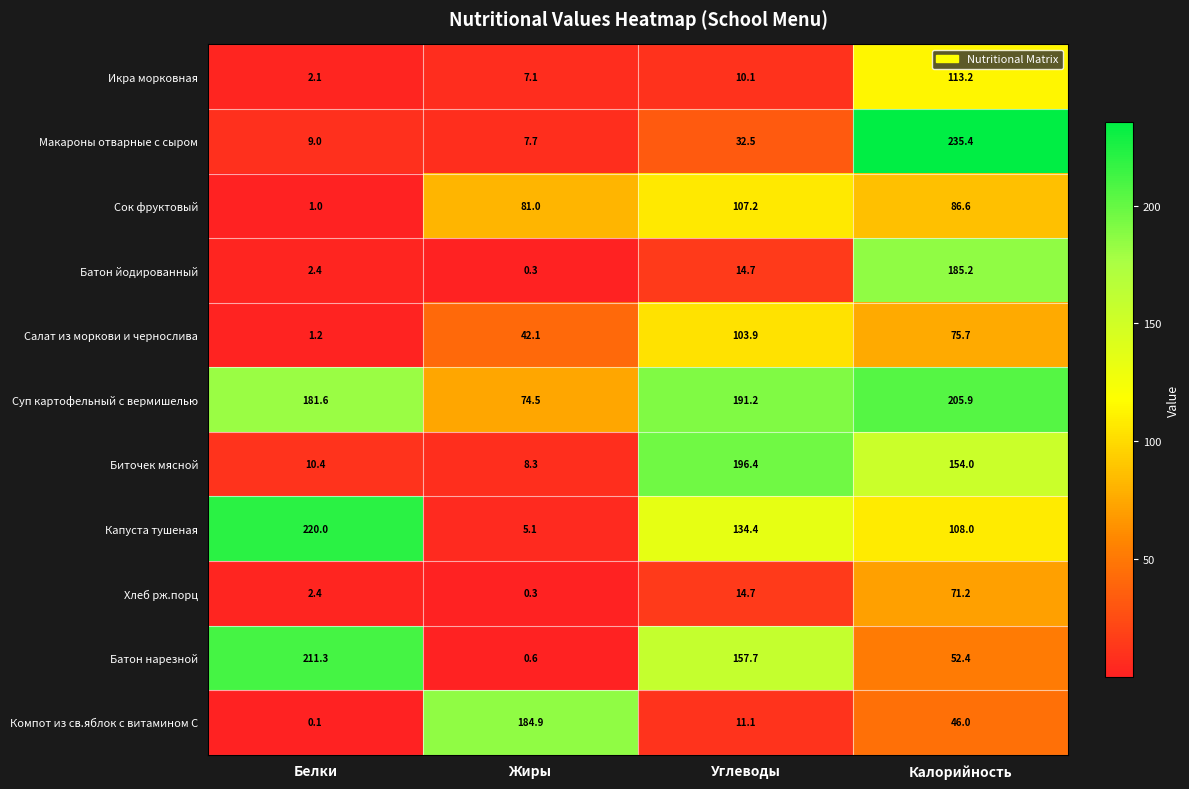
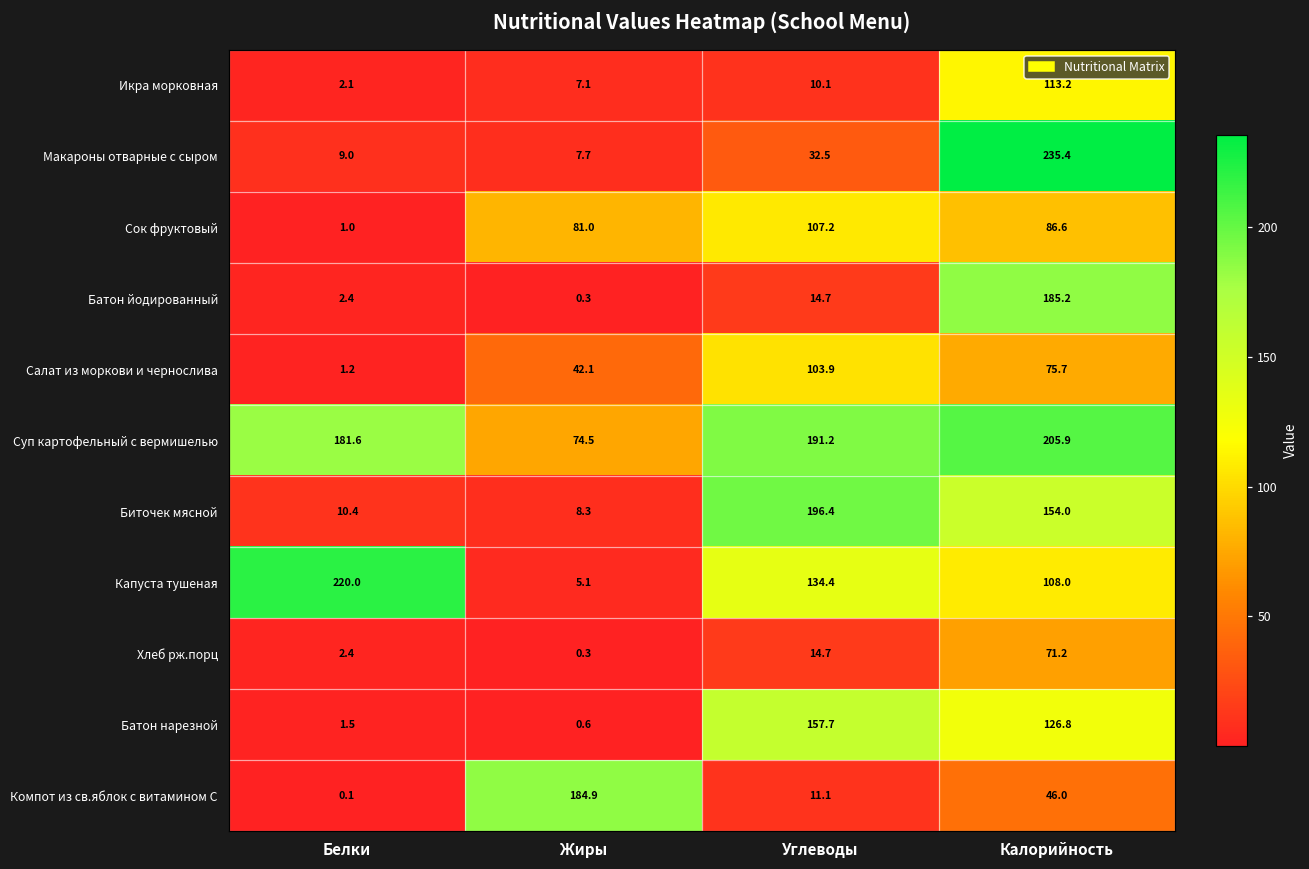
  {
    "Икра морковная": {
      "Белки": 2.1,
      "Жиры": 7.1,
      "Углеводы": 10.1,
      "Калорийность": 113.2
    },
    "Макароны отварные с сыром": {
      "Белки": 9.0,
      "Жиры": 7.7,
      "Углеводы": 32.5,
      "Калорийность": 235.4
    },
    "Сок фруктовый": {
      "Белки": 1.0,
      "Жиры": 81.0,
      "Углеводы": 107.2,
      "Калорийность": 86.6
    },
    "Батон йодированный": {
      "Белки": 2.4,
      "Жиры": 0.3,
      "Углеводы": 14.7,
      "Калорийность": 185.2
    },
    "Салат из моркови и чернослива": {
      "Белки": 1.2,
      "Жиры": 42.1,
      "Углеводы": 103.9,
      "Калорийность": 75.7
    },
    "Суп картофельный с вермишелью": {
      "Белки": 181.6,
      "Жиры": 74.5,
      "Углеводы": 191.2,
      "Калорийность": 205.9
    },
    "Биточек мясной": {
      "Белки": 10.4,
      "Жиры": 8.3,
      "Углеводы": 196.4,
      "Калорийность": 154.0
    },
    "Капуста тушеная": {
      "Белки": 220.0,
      "Жиры": 5.1,
      "Углеводы": 134.4,
      "Калорийность": 108.0
    },
    "Хлеб рж.порц": {
      "Белки": 2.4,
      "Жиры": 0.3,
      "Углеводы": 14.7,
      "Калорийность": 71.2
    },
    "Батон нарезной": {
-     "Белки": 211.3,
+     "Белки": 1.5,
      "Жиры": 0.6,
      "Углеводы": 157.7,
-     "Калорийность": 52.4
+     "Калорийность": 126.8
    },
    "Компот из св.яблок с витамином С": {
      "Белки": 0.1,
      "Жиры": 184.9,
      "Углеводы": 11.1,
      "Калорийность": 46.0
    }
  }
